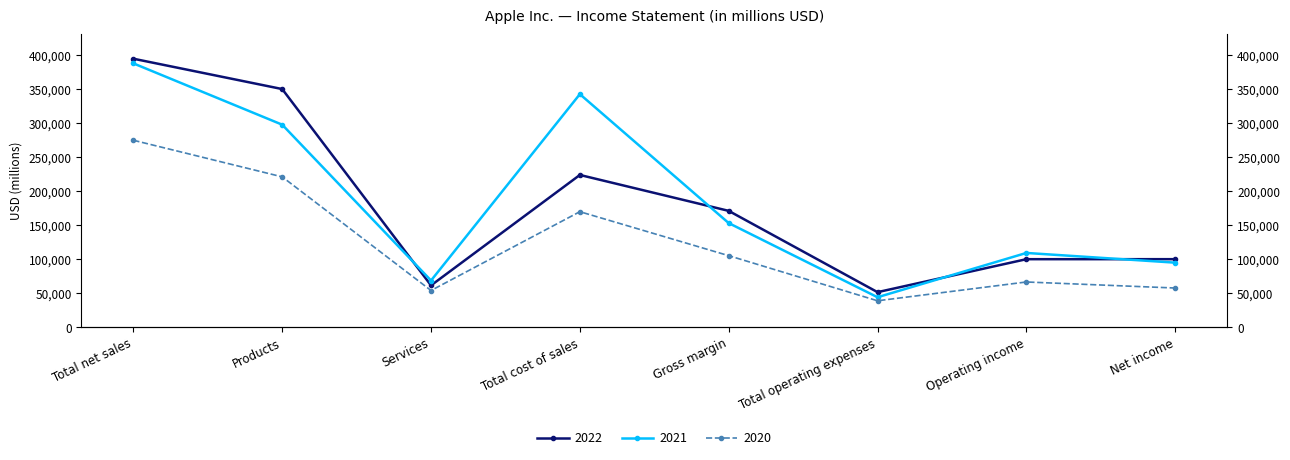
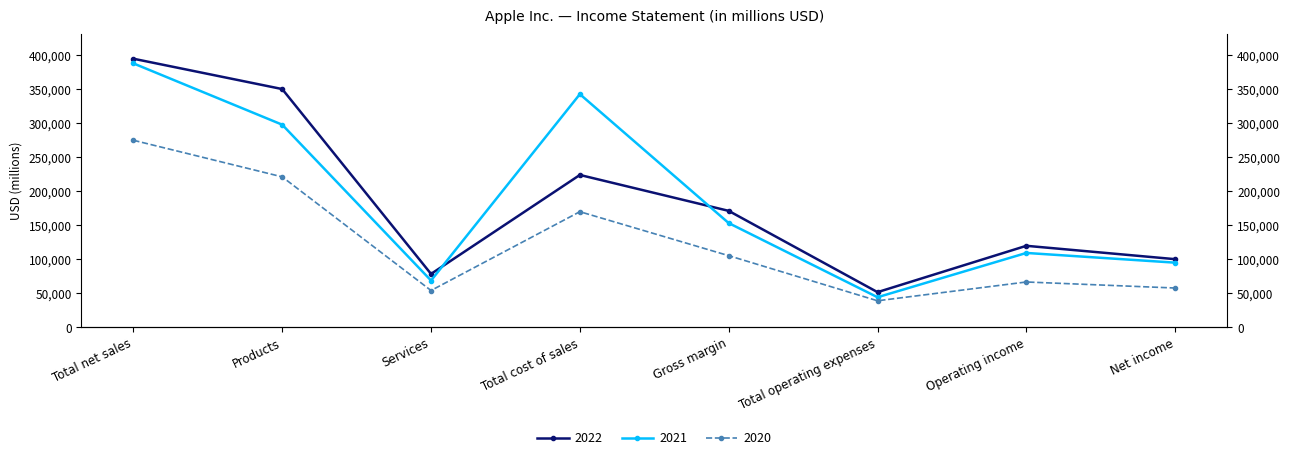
  {
    "2022": {
      "Total net sales": "390,000",
      "Products": "350,000",
-     "Services": "60,000",
+     "Services": "80,000",
      "Total cost of sales": "220,000",
      "Gross margin": "170,000",
      "Total operating expenses": "50,000",
-     "Operating income": "100,000",
+     "Operating income": "120,000",
      "Net income": "100,000"
    },
    "2021": {
      "Total net sales": "390,000",
      "Products": "300,000",
      "Services": "70,000",
      "Total cost of sales": "340,000",
      "Gross margin": "150,000",
      "Total operating expenses": "40,000",
      "Operating income": "110,000",
      "Net income": "90,000"
    },
    "2020": {
      "Total net sales": "270,000",
      "Products": "220,000",
      "Services": "50,000",
      "Total cost of sales": "170,000",
      "Gross margin": "100,000",
      "Total operating expenses": "40,000",
      "Operating income": "70,000",
      "Net income": "60,000"
    }
  }
